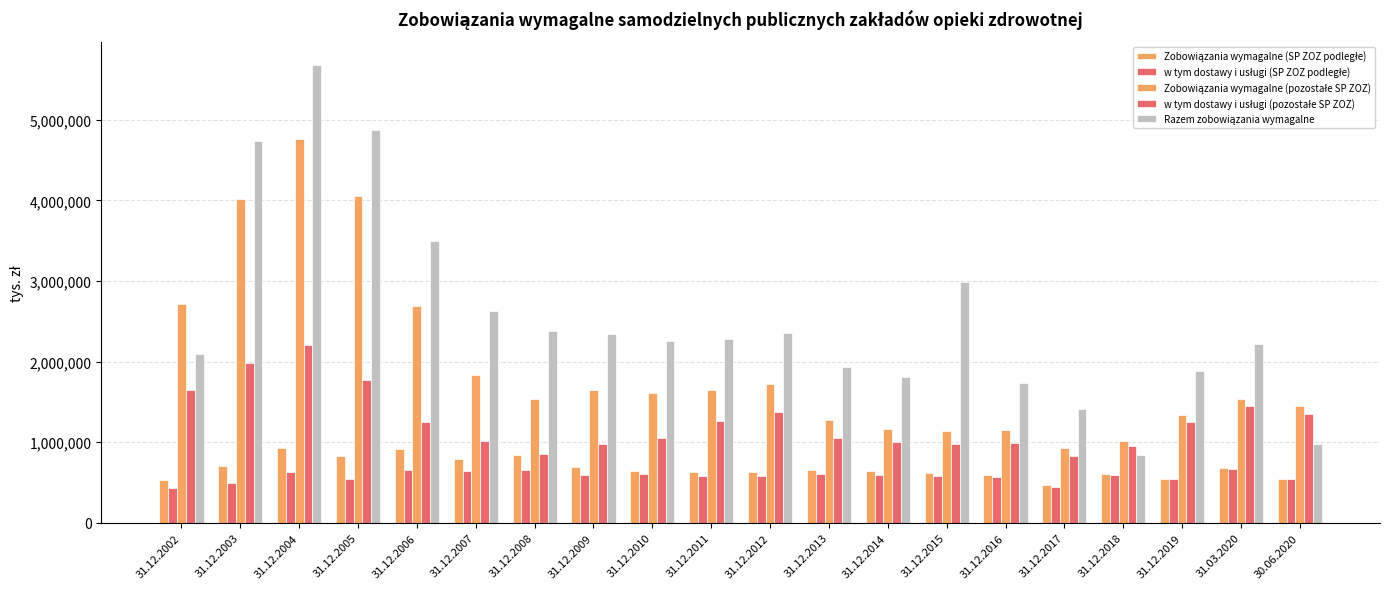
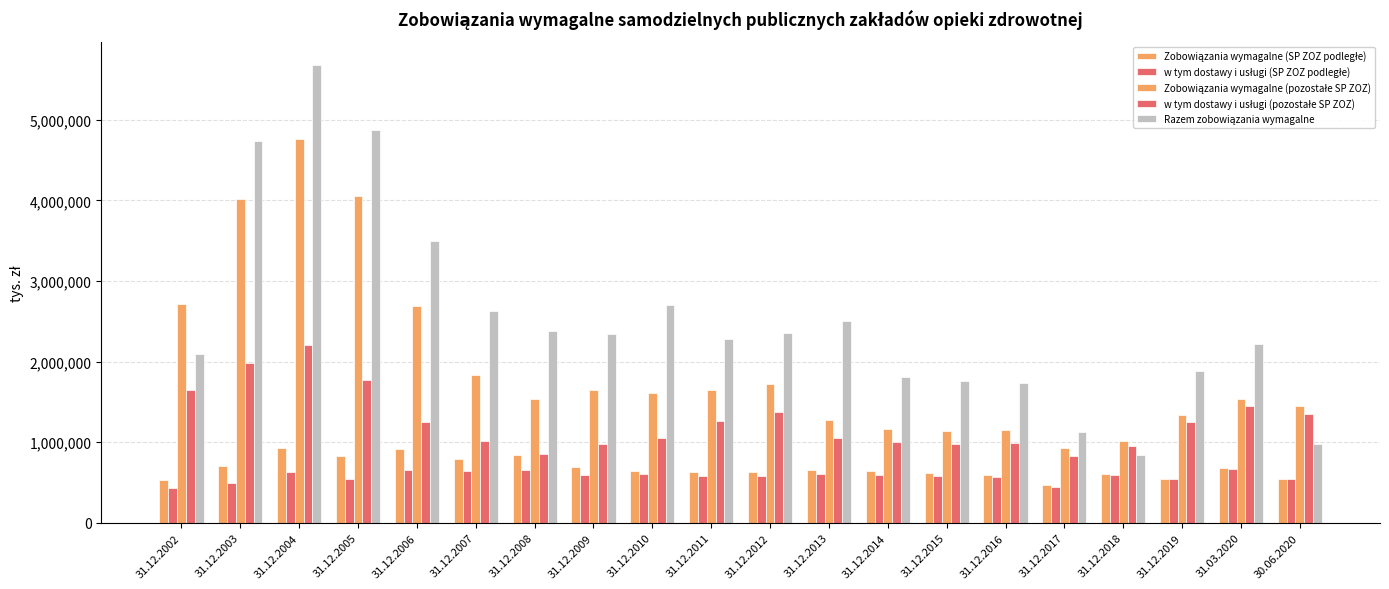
  {
    "Razem zobowiązania wymagalne": {
      "31.12.2002": "2,100,000",
      "31.12.2003": "4,700,000",
      "31.12.2004": "5,700,000",
      "31.12.2005": "4,900,000",
      "31.12.2006": "3,500,000",
      "31.12.2007": "2,600,000",
      "31.12.2008": "2,400,000",
      "31.12.2009": "2,300,000",
-     "31.12.2010": "2,300,000",
+     "31.12.2010": "2,700,000",
      "31.12.2011": "2,300,000",
      "31.12.2012": "2,400,000",
-     "31.12.2013": "1,900,000",
+     "31.12.2013": "2,500,000",
      "31.12.2014": "1,800,000",
-     "31.12.2015": "3,000,000",
+     "31.12.2015": "1,800,000",
      "31.12.2016": "1,700,000",
-     "31.12.2017": "1,400,000",
+     "31.12.2017": "1,100,000",
      "31.12.2018": "800,000",
      "31.12.2019": "1,900,000",
      "31.03.2020": "2,200,000",
      "30.06.2020": "1,000,000"
    }
  }
